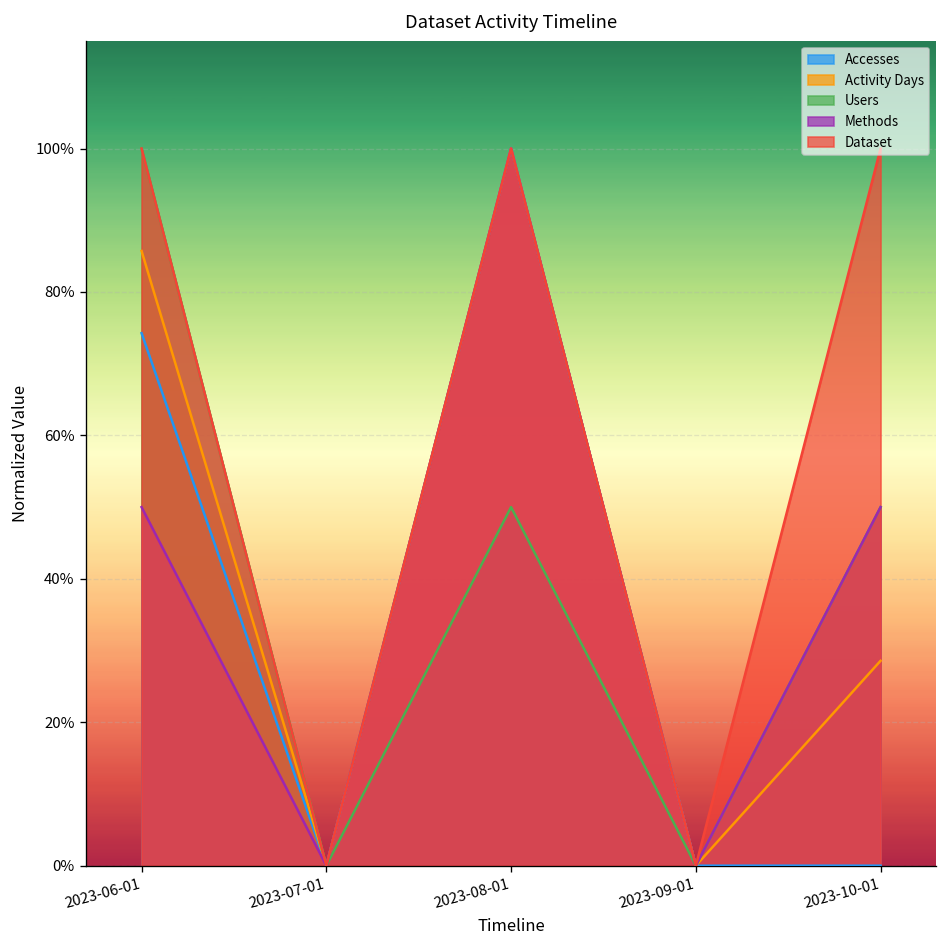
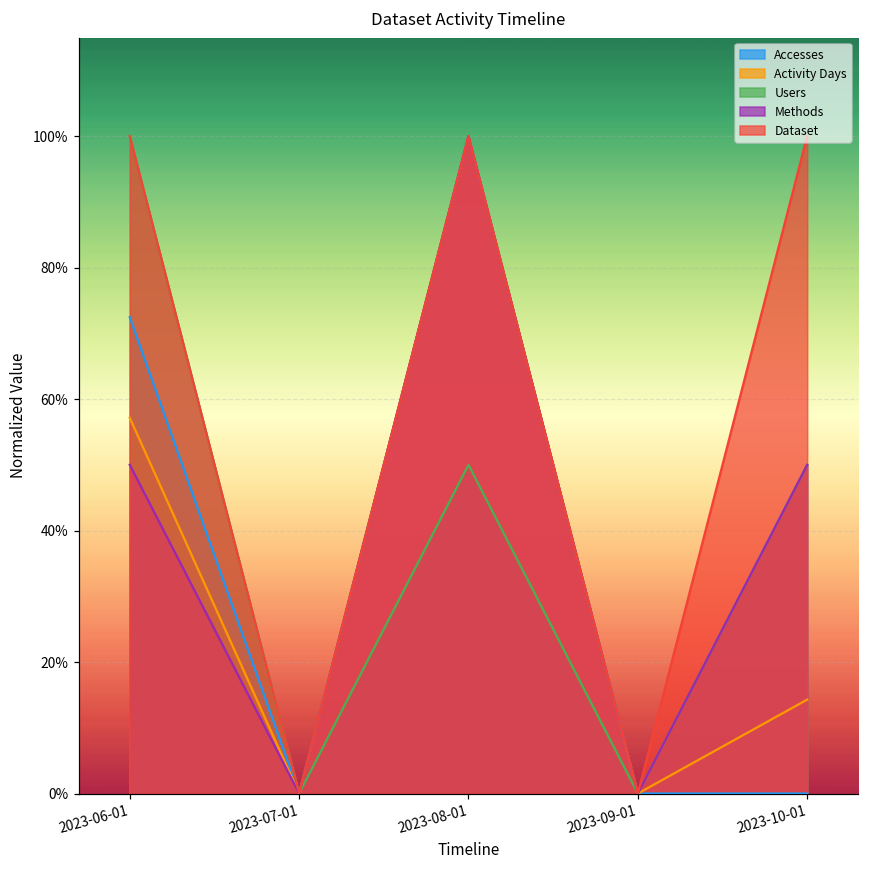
  {
    "Accesses": {
-     "2023-06-01": "74%",
+     "2023-06-01": "72%",
      "2023-10-01": "0%"
    },
    "Activity Days": {
-     "2023-06-01": "86%",
-     "2023-10-01": "29%"
+     "2023-06-01": "57%",
+     "2023-10-01": "14%"
    },
    "Users": {
      "2023-08-01": "50%"
    },
    "Methods": {
      "2023-06-01": "50%"
    },
    "Dataset": {
      "2023-10-01": "100%"
    }
  }
